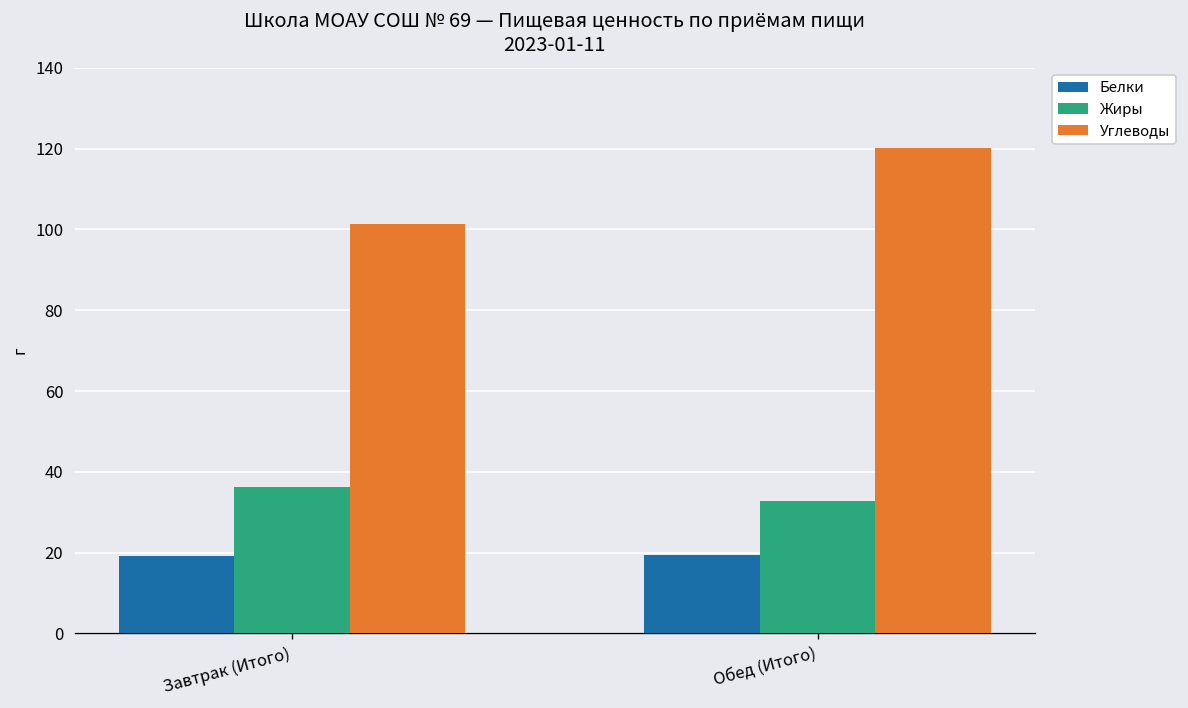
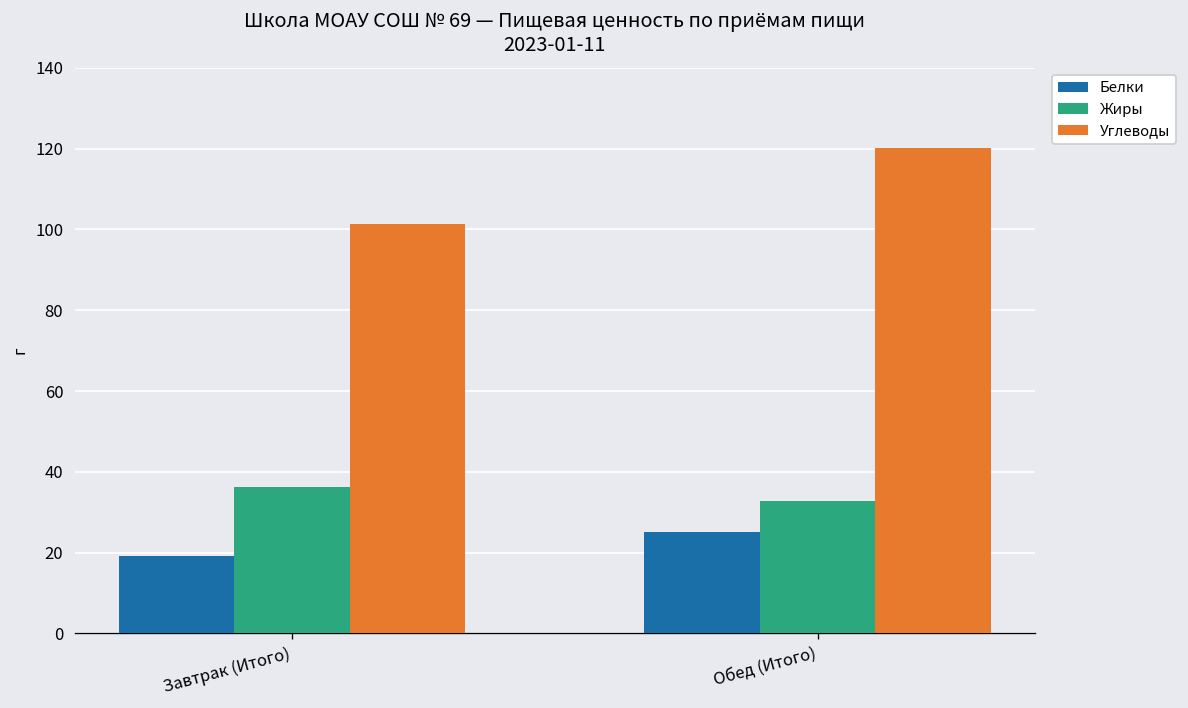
  {
    "Белки": {
      "Завтрак (Итого)": 19,
-     "Обед (Итого)": 19
+     "Обед (Итого)": 25
    },
    "Жиры": {
      "Завтрак (Итого)": 36,
      "Обед (Итого)": 33
    },
    "Углеводы": {
      "Завтрак (Итого)": 101,
      "Обед (Итого)": 120
    }
  }
